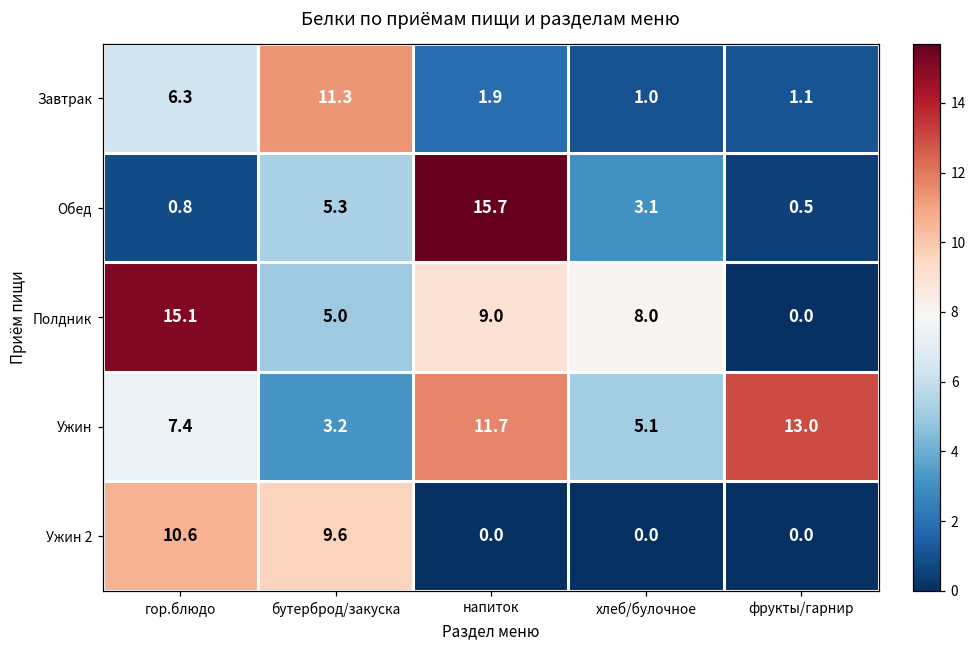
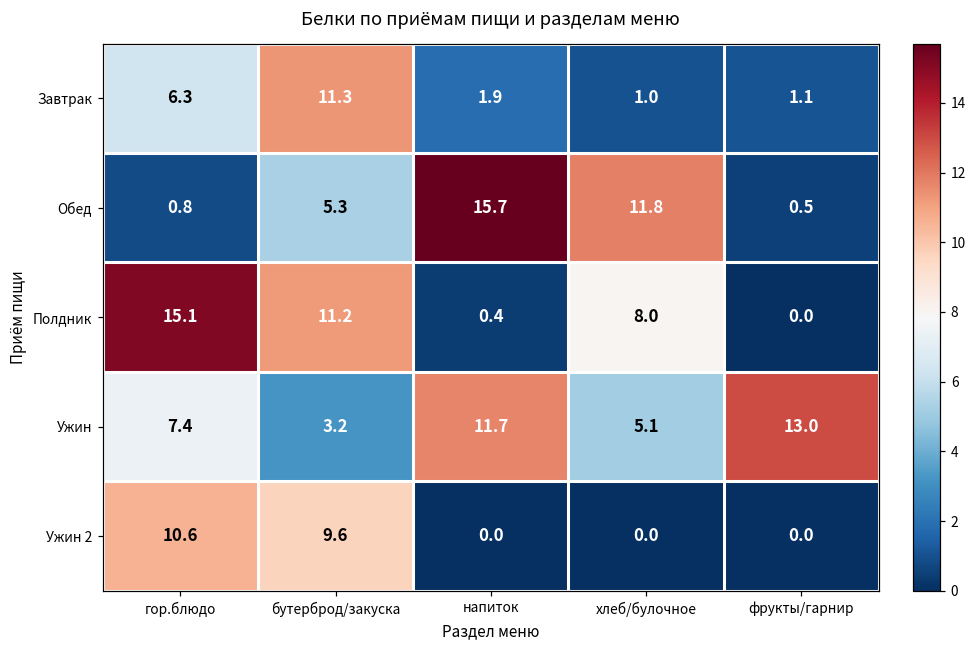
  {
    "Завтрак": {
      "гор.блюдо": 6.3,
      "бутерброд/закуска": 11.3,
      "напиток": 1.9,
      "хлеб/булочное": 1.0,
      "фрукты/гарнир": 1.1
    },
    "Обед": {
      "гор.блюдо": 0.8,
      "бутерброд/закуска": 5.3,
      "напиток": 15.7,
-     "хлеб/булочное": 3.1,
+     "хлеб/булочное": 11.8,
      "фрукты/гарнир": 0.5
    },
    "Полдник": {
      "гор.блюдо": 15.1,
-     "бутерброд/закуска": 5.0,
-     "напиток": 9.0,
+     "бутерброд/закуска": 11.2,
+     "напиток": 0.4,
      "хлеб/булочное": 8.0,
      "фрукты/гарнир": 0.0
    },
    "Ужин": {
      "гор.блюдо": 7.4,
      "бутерброд/закуска": 3.2,
      "напиток": 11.7,
      "хлеб/булочное": 5.1,
      "фрукты/гарнир": 13.0
    },
    "Ужин 2": {
      "гор.блюдо": 10.6,
      "бутерброд/закуска": 9.6,
      "напиток": 0.0,
      "хлеб/булочное": 0.0,
      "фрукты/гарнир": 0.0
    }
  }
